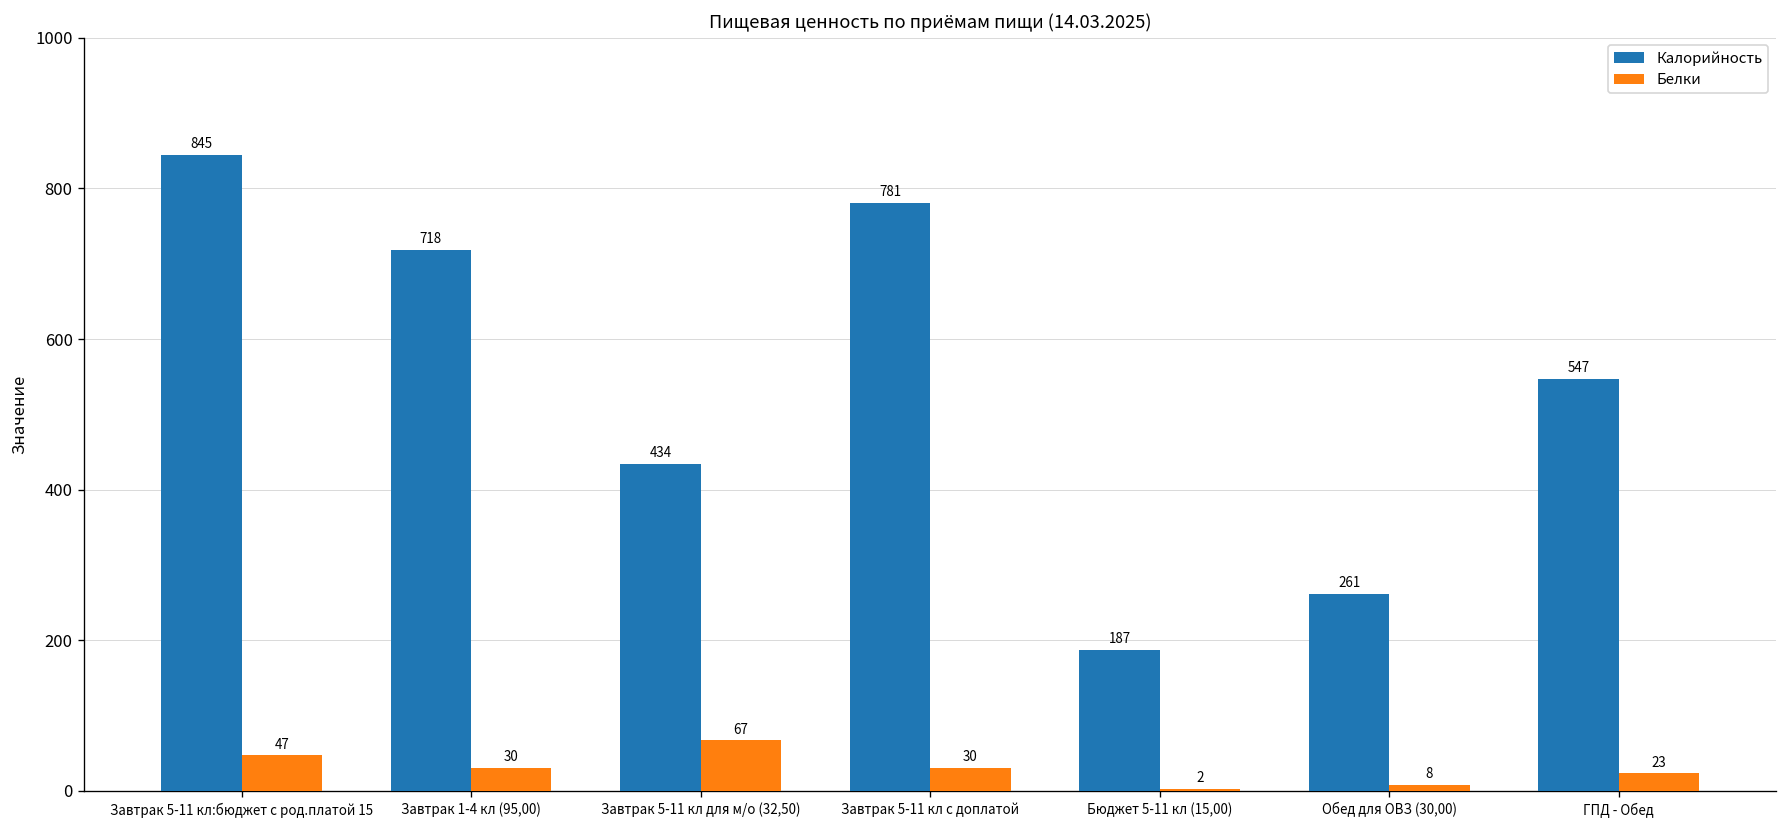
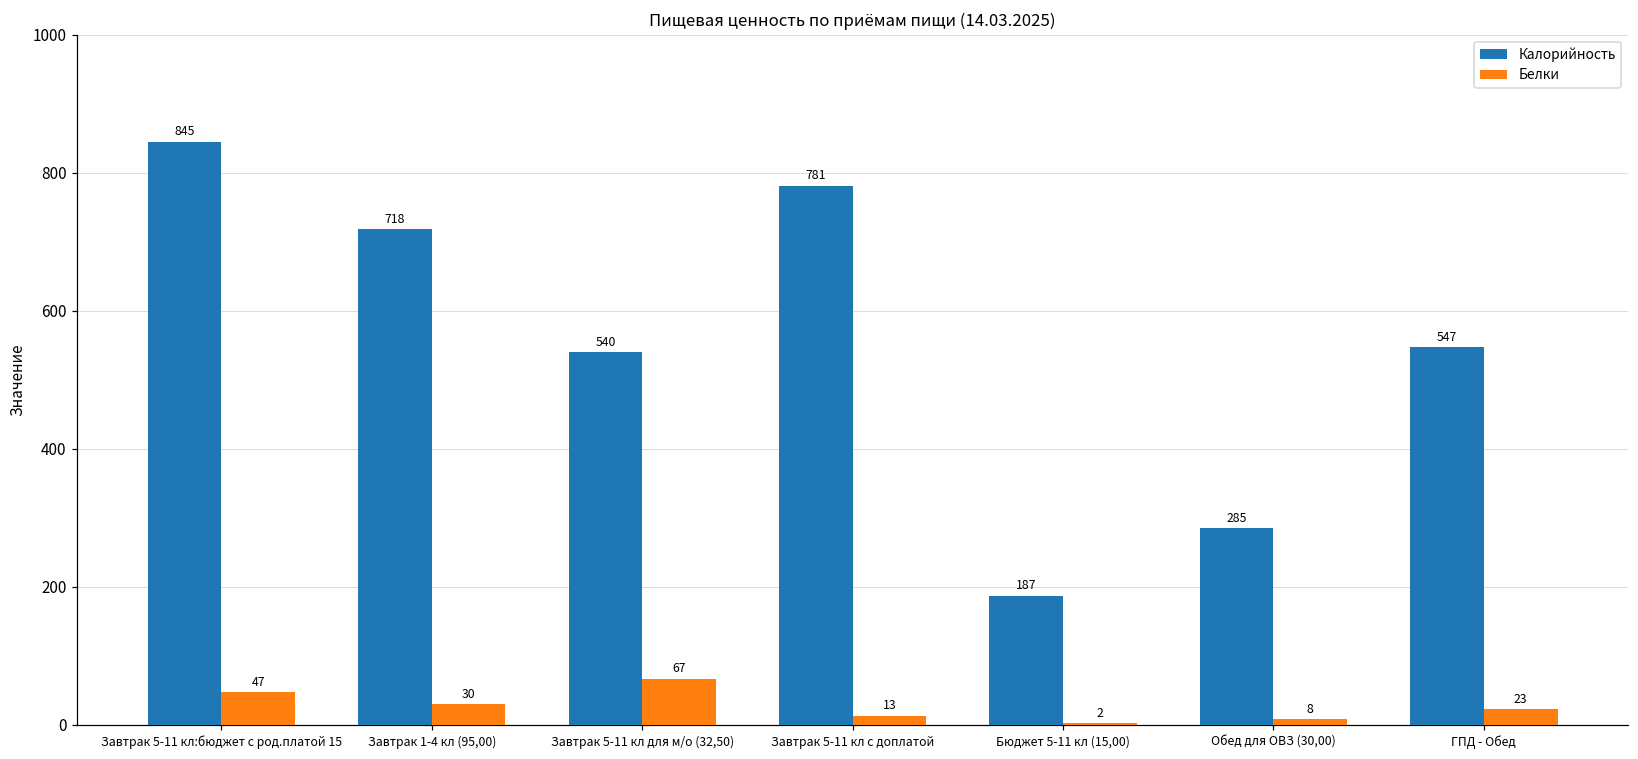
  {
    "Калорийность": {
      "Завтрак 5-11 кл:бюджет с род.платой 15": 845,
      "Завтрак 1-4 кл (95,00)": 718,
-     "Завтрак 5-11 кл для м/о (32,50)": 434,
+     "Завтрак 5-11 кл для м/о (32,50)": 540,
      "Завтрак 5-11 кл с доплатой": 781,
      "Бюджет 5-11 кл (15,00)": 187,
-     "Обед для ОВЗ (30,00)": 261,
+     "Обед для ОВЗ (30,00)": 285,
      "ГПД - Обед": 547
    },
    "Белки": {
      "Завтрак 5-11 кл:бюджет с род.платой 15": 47,
      "Завтрак 1-4 кл (95,00)": 30,
      "Завтрак 5-11 кл для м/о (32,50)": 67,
-     "Завтрак 5-11 кл с доплатой": 30,
+     "Завтрак 5-11 кл с доплатой": 13,
      "Бюджет 5-11 кл (15,00)": 2,
      "Обед для ОВЗ (30,00)": 8,
      "ГПД - Обед": 23
    }
  }
